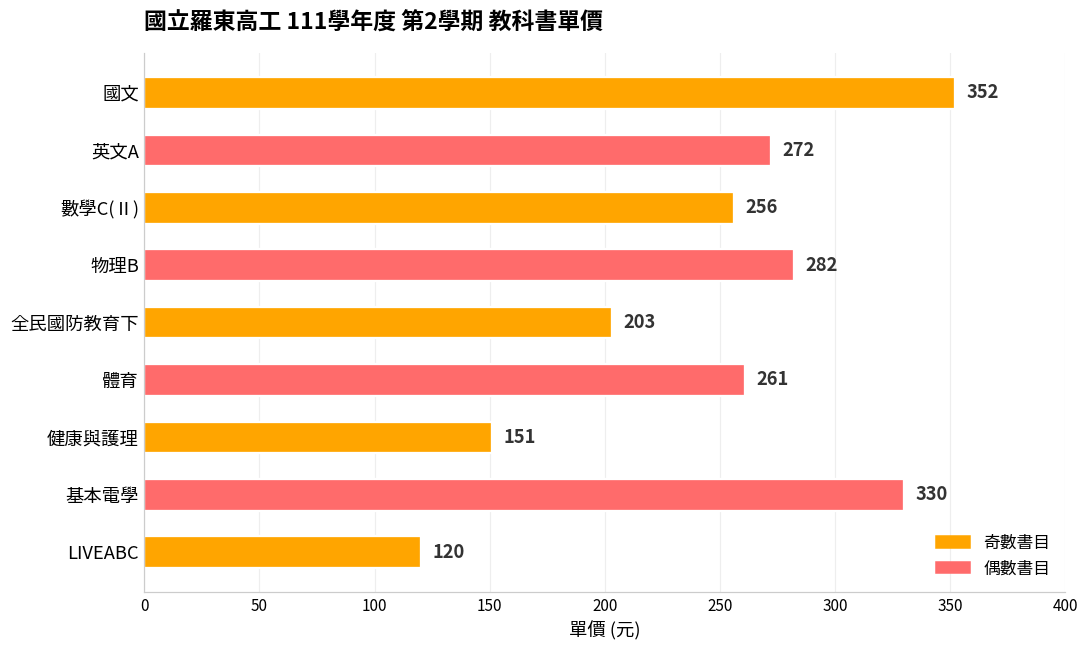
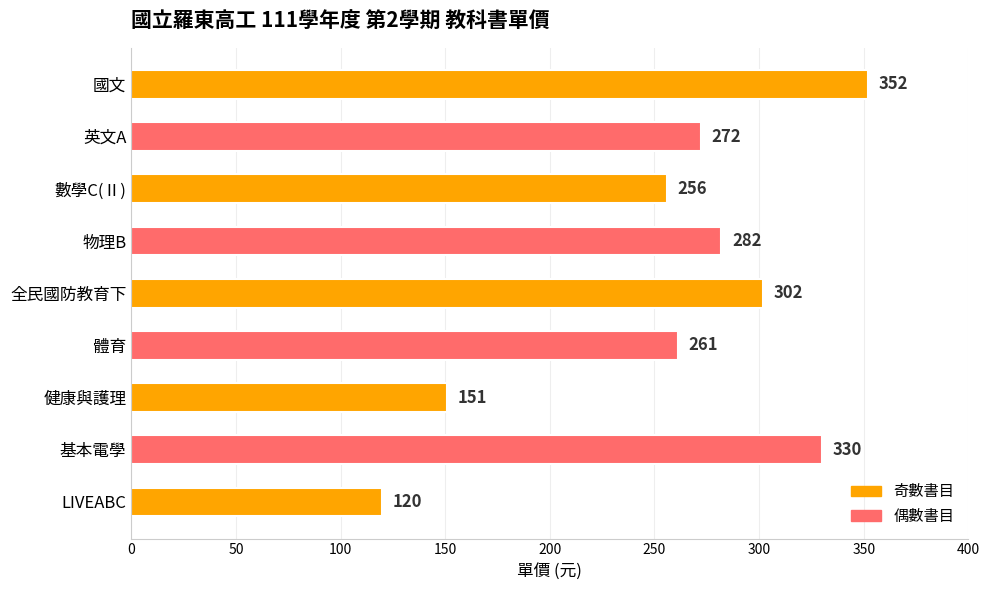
  {
    "國文": 352,
    "英文A": 272,
    "數學C(Ⅱ)": 256,
    "物理B": 282,
-   "全民國防教育下": 203,
+   "全民國防教育下": 302,
    "體育": 261,
    "健康與護理": 151,
    "基本電學": 330,
    "LIVEABC": 120
  }
